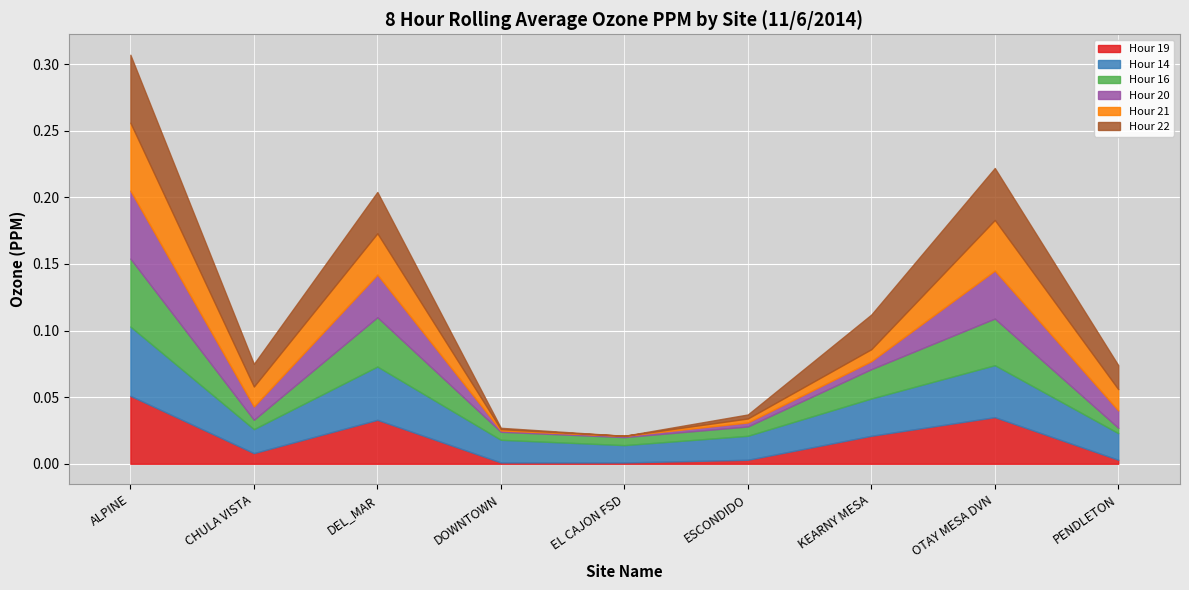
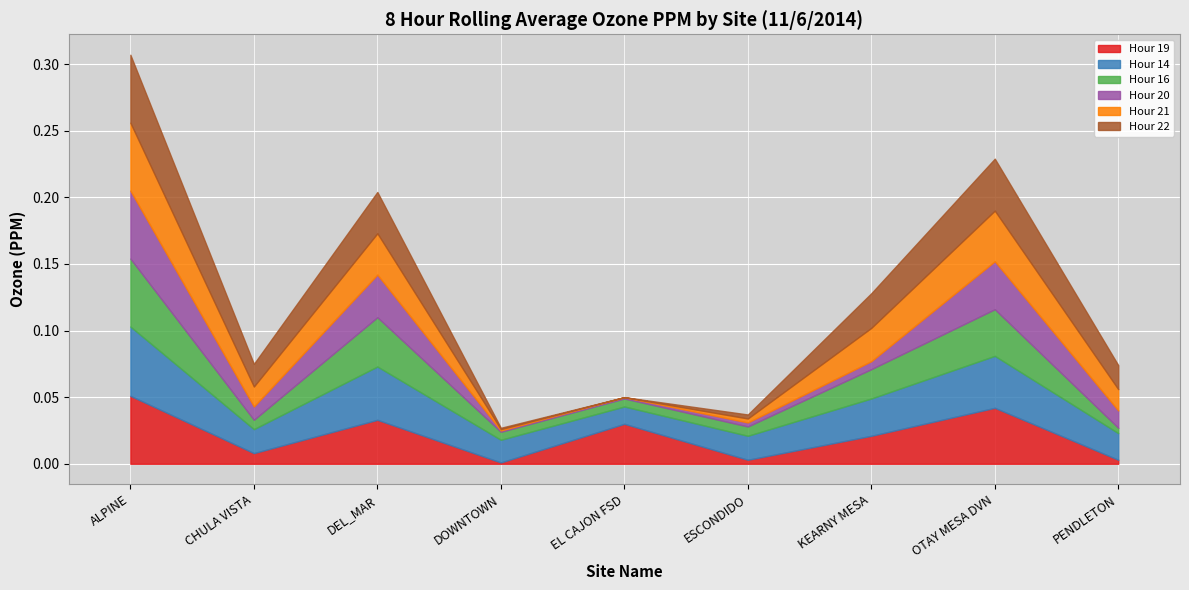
  {
    "Hour 19": {
      "ALPINE": 0.051,
      "CHULA VISTA": 0.008,
      "DEL_MAR": 0.033,
-     "EL CAJON FSD": 0.001,
+     "EL CAJON FSD": 0.030,
      "ESCONDIDO": 0.003,
      "KEARNY MESA": 0.021,
-     "OTAY MESA DVN": 0.035,
+     "OTAY MESA DVN": 0.042,
      "PENDLETON": 0.003
    },
    "Hour 14": {
      "ALPINE": 0.052,
      "CHULA VISTA": 0.018,
      "DEL_MAR": 0.040,
      "DOWNTOWN": 0.017,
      "EL CAJON FSD": 0.013,
      "ESCONDIDO": 0.018,
      "KEARNY MESA": 0.028,
      "OTAY MESA DVN": 0.039,
      "PENDLETON": 0.020
    },
    "Hour 16": {
      "ALPINE": 0.051,
      "CHULA VISTA": 0.007,
      "DEL_MAR": 0.037,
      "ESCONDIDO": 0.007,
      "KEARNY MESA": 0.022,
      "OTAY MESA DVN": 0.035,
      "PENDLETON": 0.004
    },
    "Hour 20": {
      "ALPINE": 0.051,
      "CHULA VISTA": 0.010,
      "DEL_MAR": 0.032,
      "ESCONDIDO": 0.003,
      "KEARNY MESA": 0.006,
      "OTAY MESA DVN": 0.036,
      "PENDLETON": 0.013
    },
    "Hour 21": {
      "ALPINE": 0.051,
      "CHULA VISTA": 0.015,
      "DEL_MAR": 0.031,
      "ESCONDIDO": 0.003,
-     "KEARNY MESA": 0.009,
+     "KEARNY MESA": 0.025,
      "OTAY MESA DVN": 0.038,
      "PENDLETON": 0.016
    },
    "Hour 22": {
      "ALPINE": 0.051,
      "CHULA VISTA": 0.017,
      "DEL_MAR": 0.031,
      "ESCONDIDO": 0.003,
      "KEARNY MESA": 0.026,
      "OTAY MESA DVN": 0.039,
      "PENDLETON": 0.018
    }
  }
